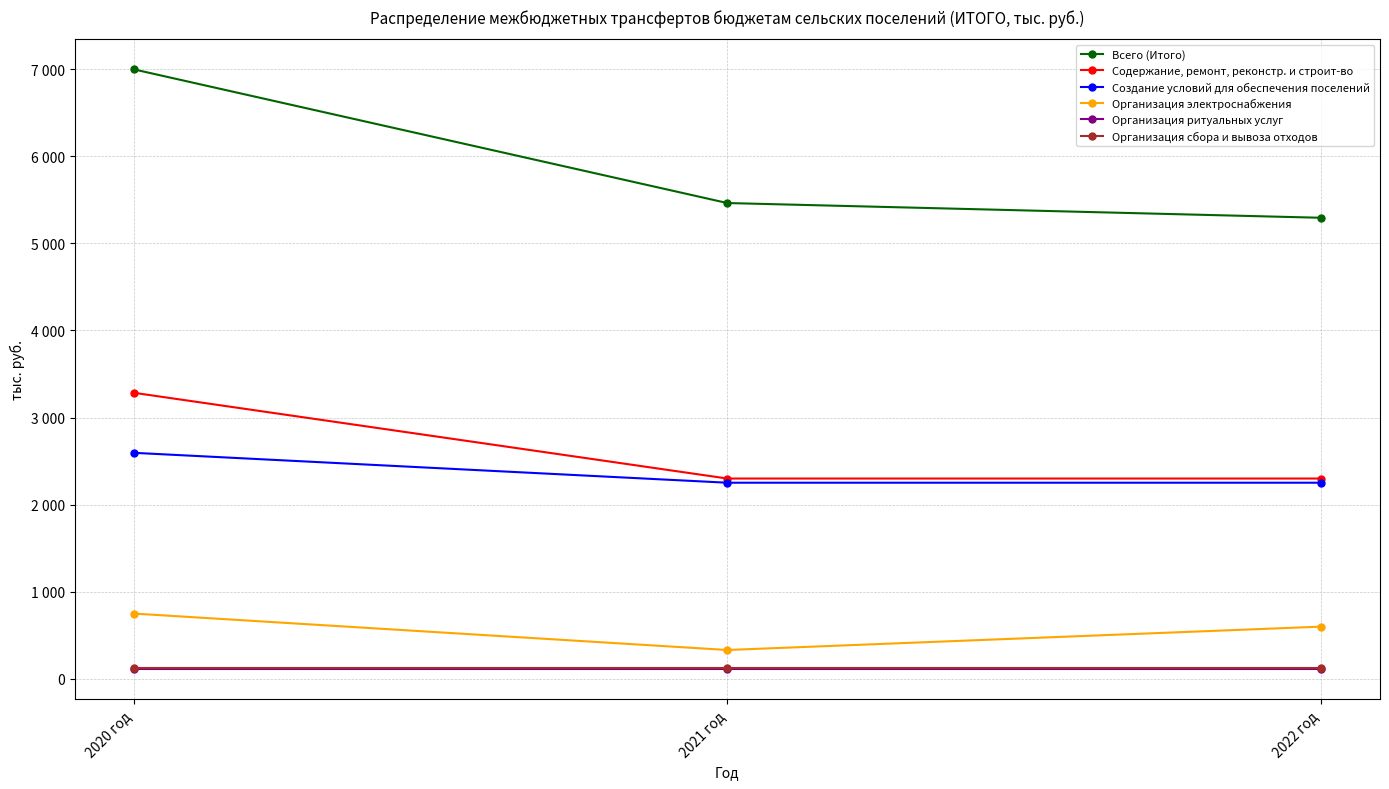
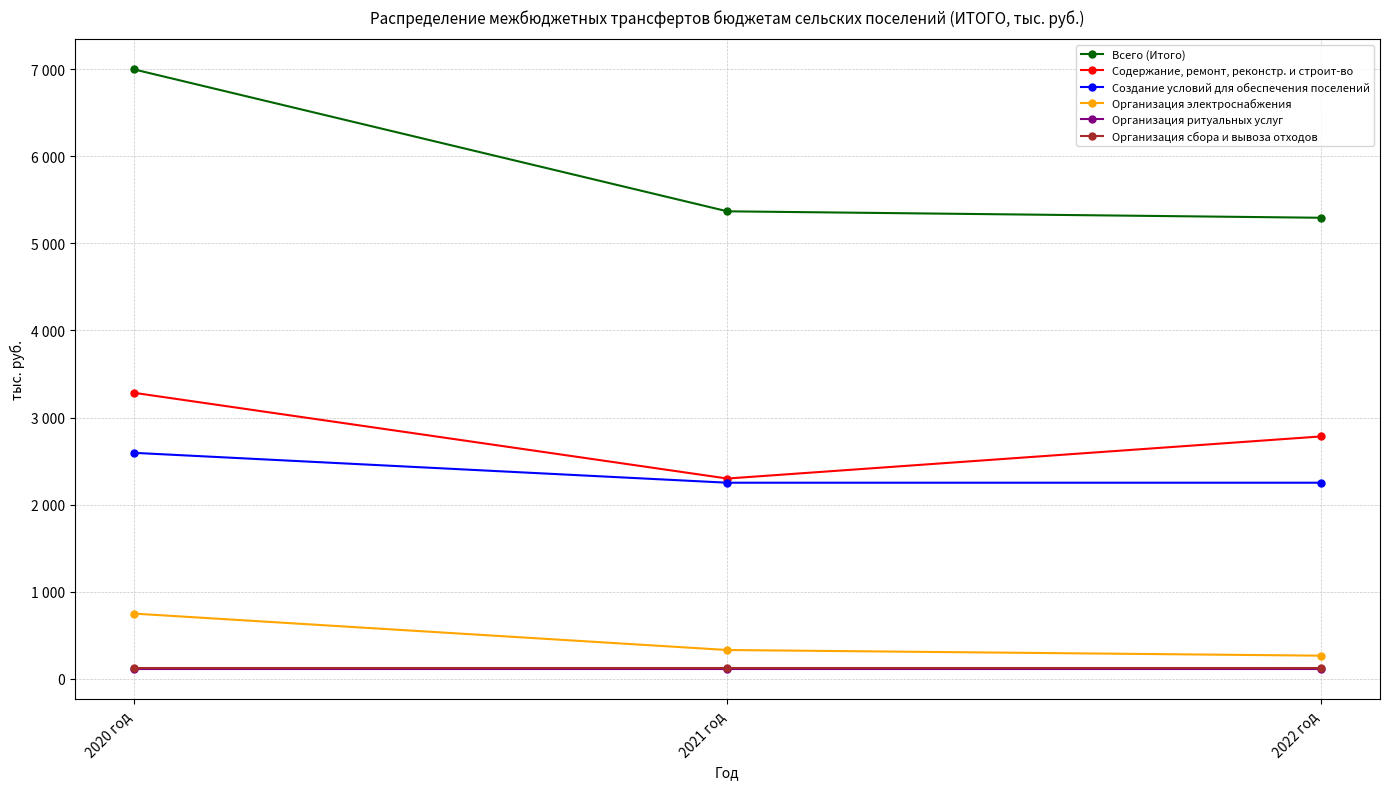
  {
    "Всего (Итого)": {
      "2020 год": 7000,
-     "2021 год": 5500,
+     "2021 год": 5400,
      "2022 год": 5300
    },
    "Содержание, ремонт, реконстр. и строит-во": {
      "2020 год": 3300,
      "2021 год": 2300,
-     "2022 год": 2300
+     "2022 год": 2800
    },
    "Создание условий для обеспечения поселений": {
      "2020 год": 2600,
      "2021 год": 2300,
      "2022 год": 2300
    },
    "Организация электроснабжения": {
      "2020 год": 800,
      "2021 год": 300,
-     "2022 год": 600
+     "2022 год": 300
    },
    "Организация сбора и вывоза отходов": {
      "2020 год": 100,
      "2021 год": 100,
      "2022 год": 100
    }
  }
